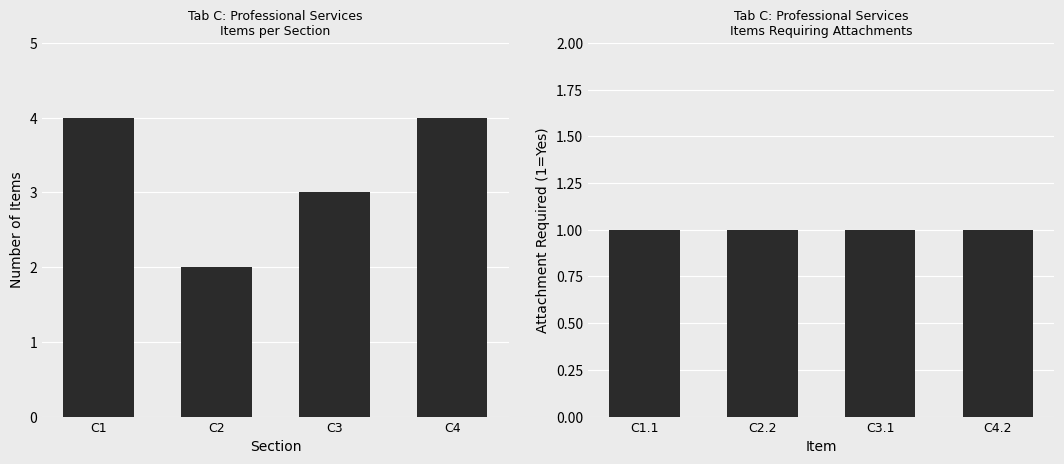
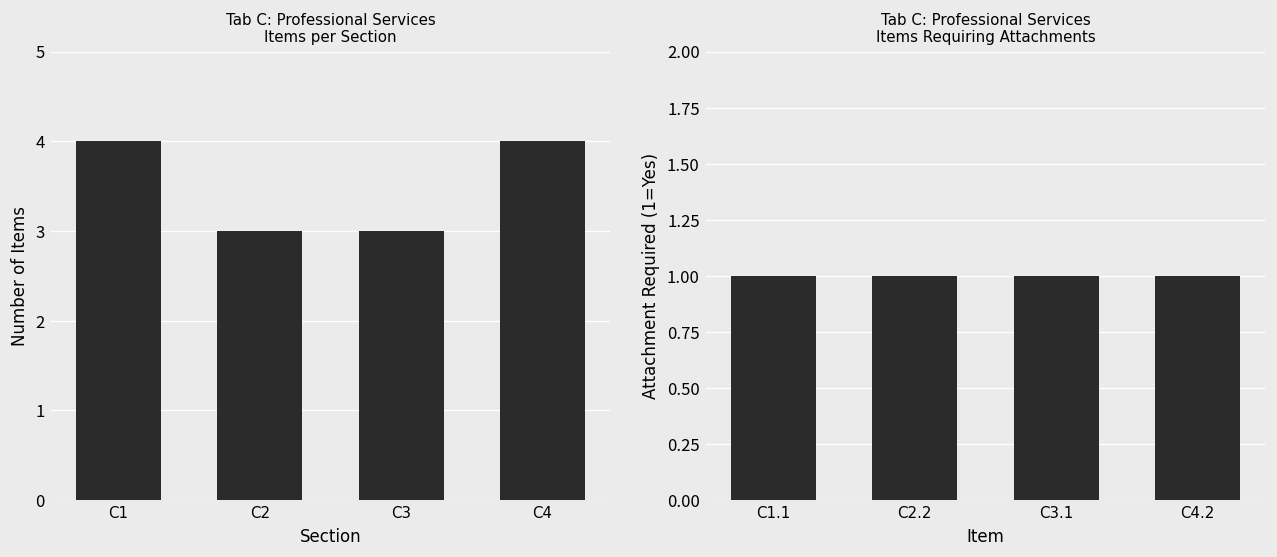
  {
    "Tab C: Professional Services Items per Section": {
      "C1": 4,
-     "C2": 2,
+     "C2": 3,
      "C3": 3,
      "C4": 4
    },
    "Tab C: Professional Services Items Requiring Attachments": {
      "C1.1": 1.00,
      "C2.2": 1.00,
      "C3.1": 1.00,
      "C4.2": 1.00
    }
  }
